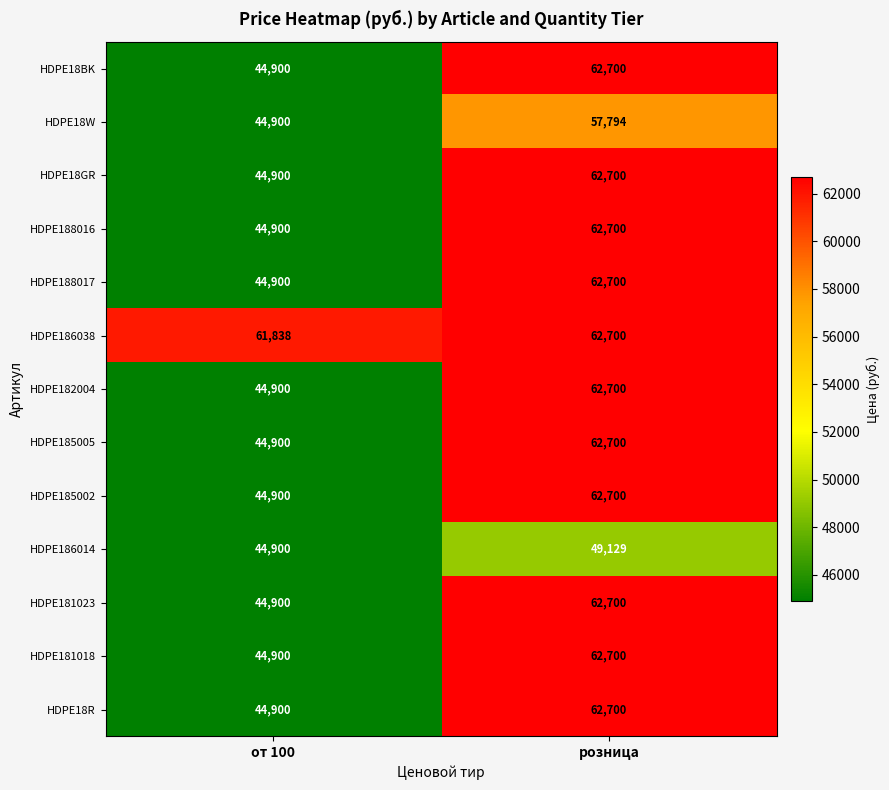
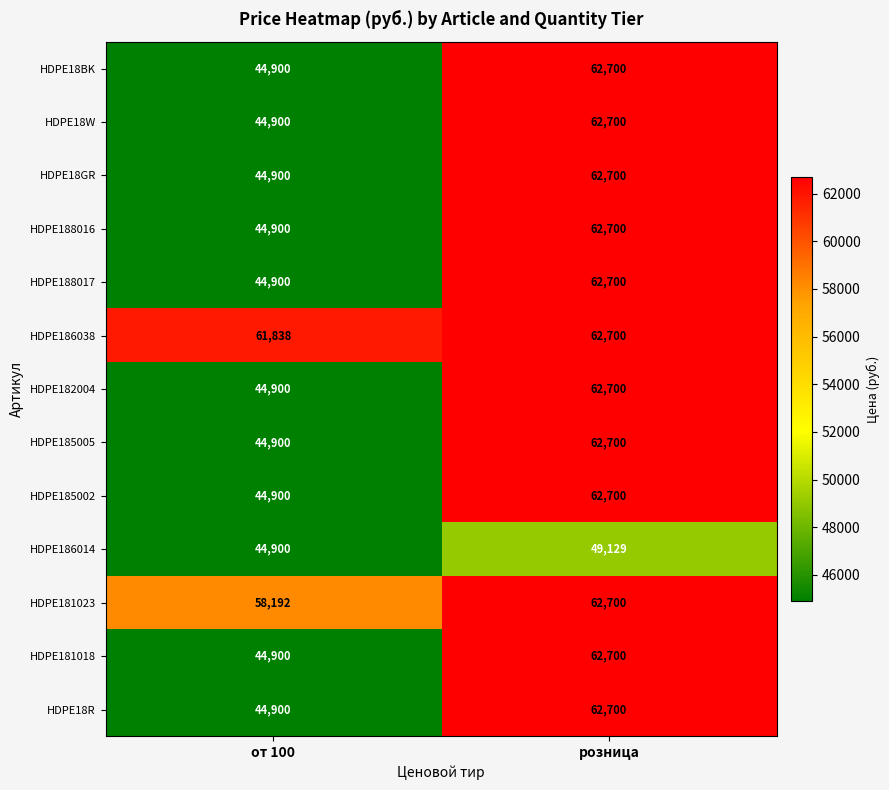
  {
    "HDPE18BK": {
      "от 100": "44,900",
      "розница": "62,700"
    },
    "HDPE18W": {
      "от 100": "44,900",
-     "розница": "57,794"
+     "розница": "62,700"
    },
    "HDPE18GR": {
      "от 100": "44,900",
      "розница": "62,700"
    },
    "HDPE188016": {
      "от 100": "44,900",
      "розница": "62,700"
    },
    "HDPE188017": {
      "от 100": "44,900",
      "розница": "62,700"
    },
    "HDPE186038": {
      "от 100": "61,838",
      "розница": "62,700"
    },
    "HDPE182004": {
      "от 100": "44,900",
      "розница": "62,700"
    },
    "HDPE185005": {
      "от 100": "44,900",
      "розница": "62,700"
    },
    "HDPE185002": {
      "от 100": "44,900",
      "розница": "62,700"
    },
    "HDPE186014": {
      "от 100": "44,900",
      "розница": "49,129"
    },
    "HDPE181023": {
-     "от 100": "44,900",
+     "от 100": "58,192",
      "розница": "62,700"
    },
    "HDPE181018": {
      "от 100": "44,900",
      "розница": "62,700"
    },
    "HDPE18R": {
      "от 100": "44,900",
      "розница": "62,700"
    }
  }
